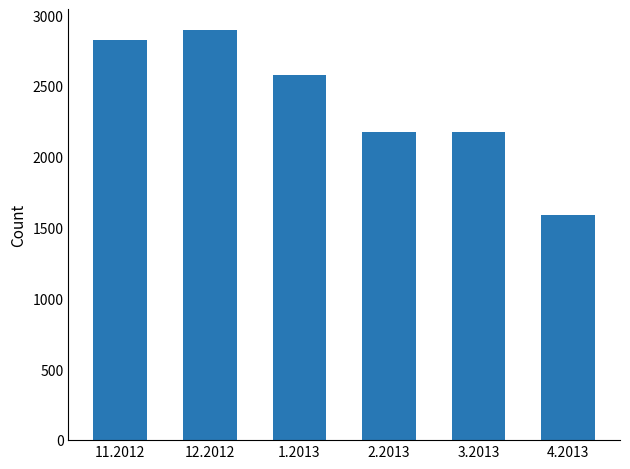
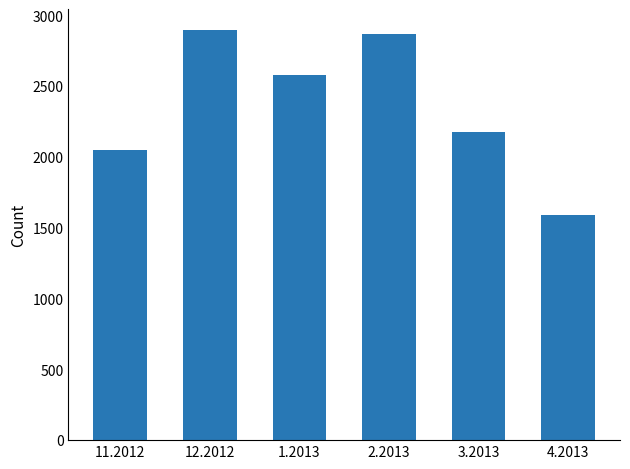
  {
-   "11.2012": 2820,
+   "11.2012": 2050,
    "12.2012": 2900,
    "1.2013": 2580,
-   "2.2013": 2170,
+   "2.2013": 2870,
    "3.2013": 2180,
    "4.2013": 1590
  }
